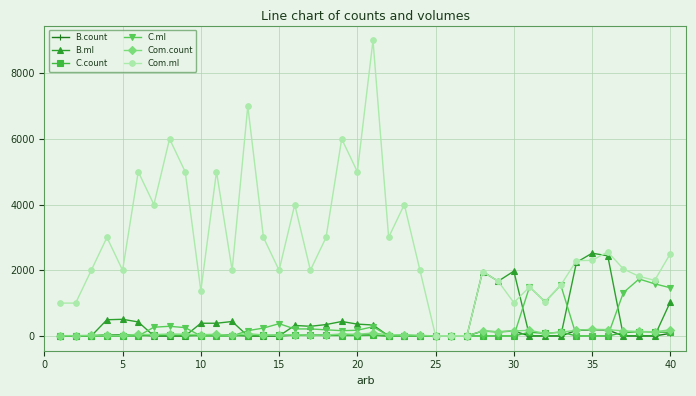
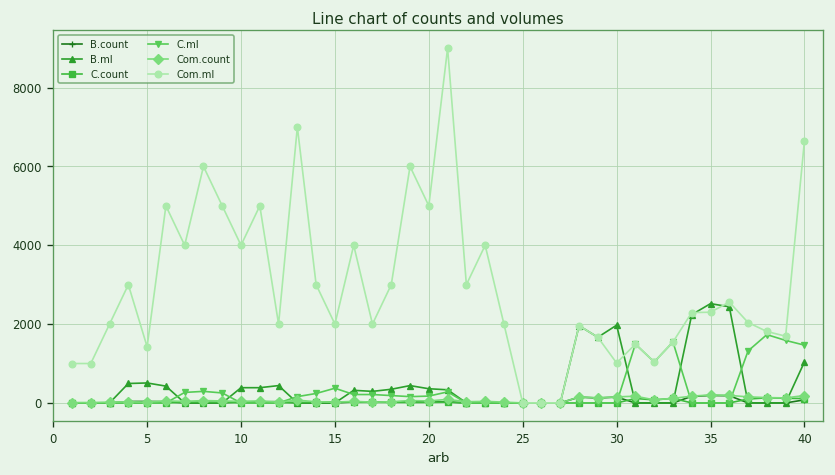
  {
    "Com.ml": {
-     "5": 2000,
-     "10": 1400,
+     "5": 1400,
+     "10": 4000,
      "15": 2000,
      "20": 5000,
      "30": 1000,
      "35": 2300,
-     "40": 2500
+     "40": 6600
    }
  }
